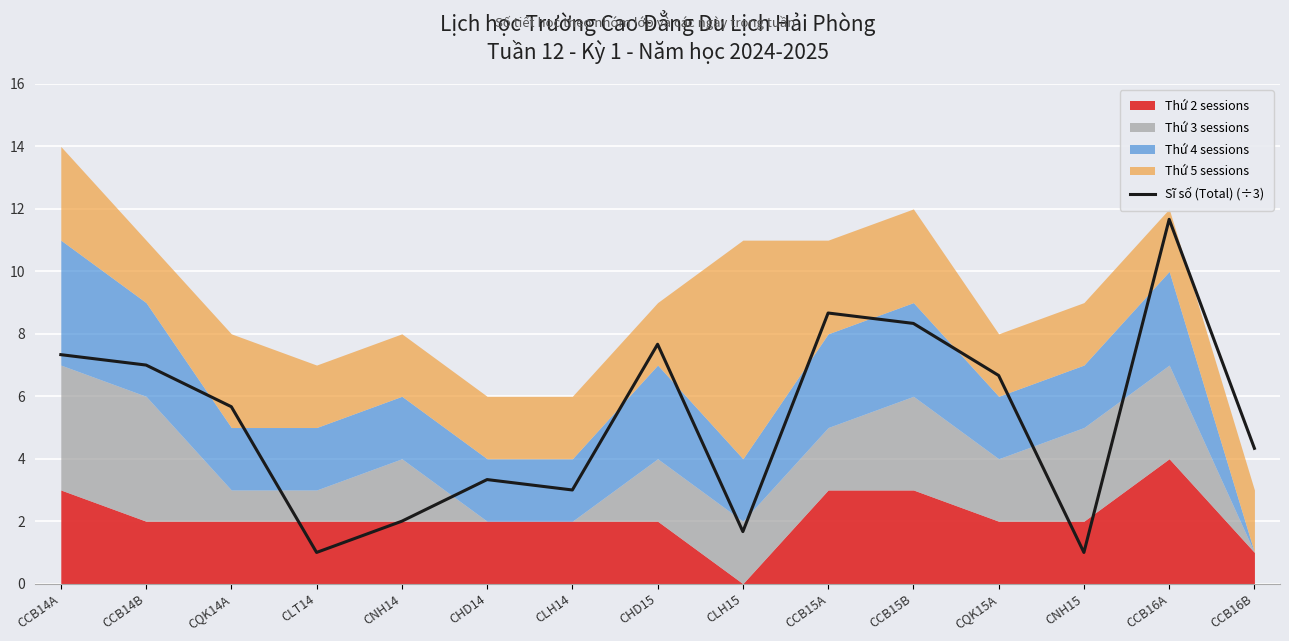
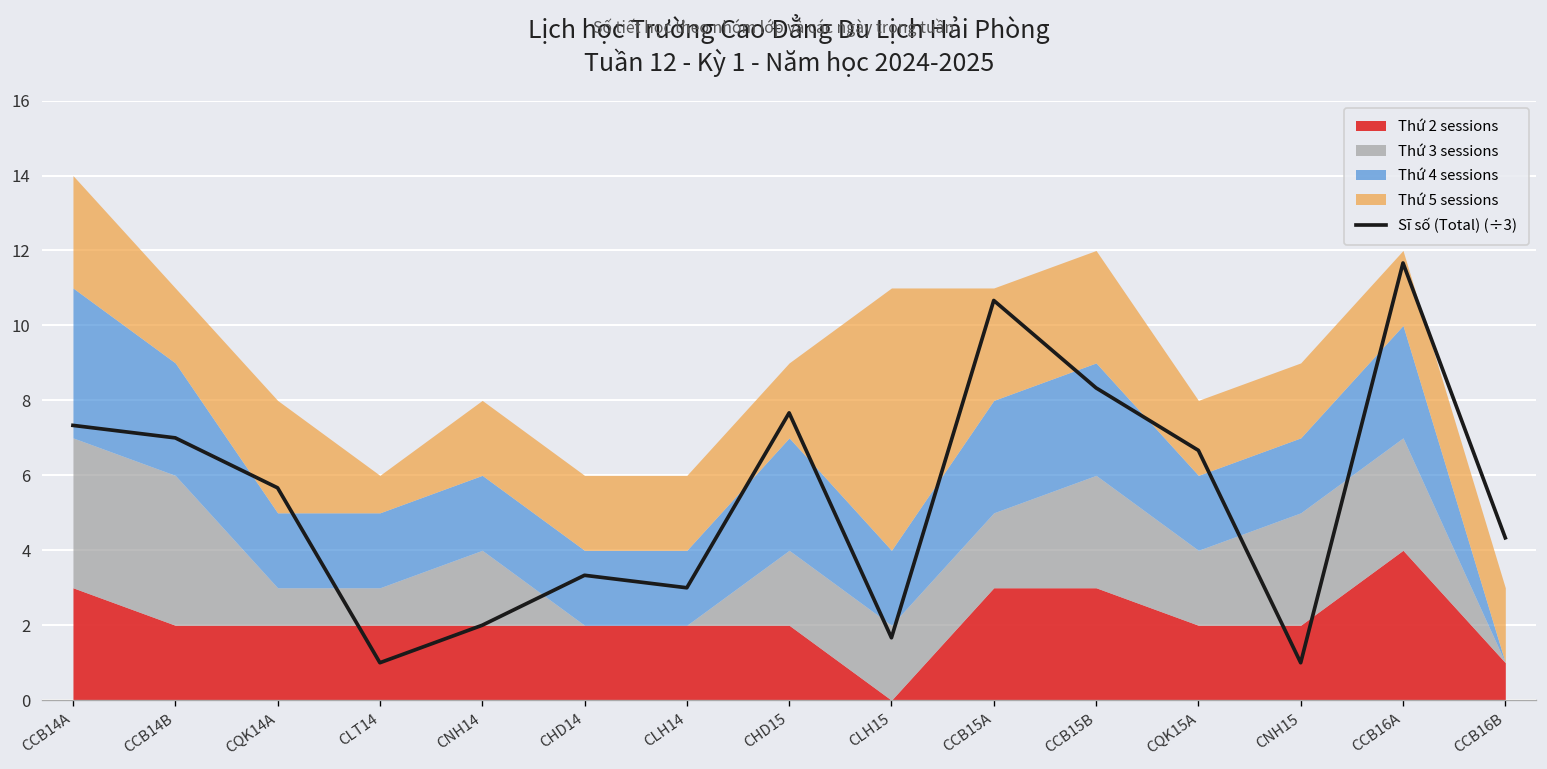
  {
    "Sĩ số (Total) (÷3)": {
      "CCB14A": 7.3,
      "CCB14B": 7.0,
      "CQK14A": 5.7,
      "CLT14": 1.0,
      "CHD14": 3.3,
      "CLH14": 3.0,
      "CHD15": 7.7,
      "CLH15": 1.7,
-     "CCB15A": 8.7,
+     "CCB15A": 10.7,
      "CCB15B": 8.3,
      "CQK15A": 6.7,
      "CNH15": 1.0,
      "CCB16A": 11.7,
      "CCB16B": 4.3
    },
    "Thứ 2 sessions": {
      "CCB14A": 3.0,
      "CCB14B": 2.0,
      "CQK14A": 2.0,
      "CLT14": 2.0,
      "CHD15": 2.0,
      "CLH15": 0.0,
      "CCB15A": 3.0,
      "CCB15B": 3.0,
      "CQK15A": 2.0,
      "CNH15": 2.0,
      "CCB16A": 4.0
    },
    "Thứ 4 sessions": {
      "CCB14A": 4.0,
      "CCB14B": 3.0,
      "CQK14A": 2.0,
      "CLT14": 2.0,
      "CNH14": 2.0,
      "CHD14": 2.0,
      "CLH14": 2.0,
      "CHD15": 3.0,
      "CLH15": 2.0,
      "CCB15A": 3.0,
      "CCB15B": 3.0,
      "CQK15A": 2.0,
      "CNH15": 2.0,
      "CCB16A": 3.0
    },
    "Thứ 5 sessions": {
      "CCB14A": 3,
      "CCB14B": 2,
      "CQK14A": 3,
-     "CLT14": 2,
+     "CLT14": 1,
      "CNH14": 2,
      "CHD14": 2,
      "CLH14": 2,
      "CHD15": 2,
      "CLH15": 7,
      "CCB15A": 3,
      "CCB15B": 3,
      "CQK15A": 2,
      "CNH15": 2,
      "CCB16B": 2
    }
  }
